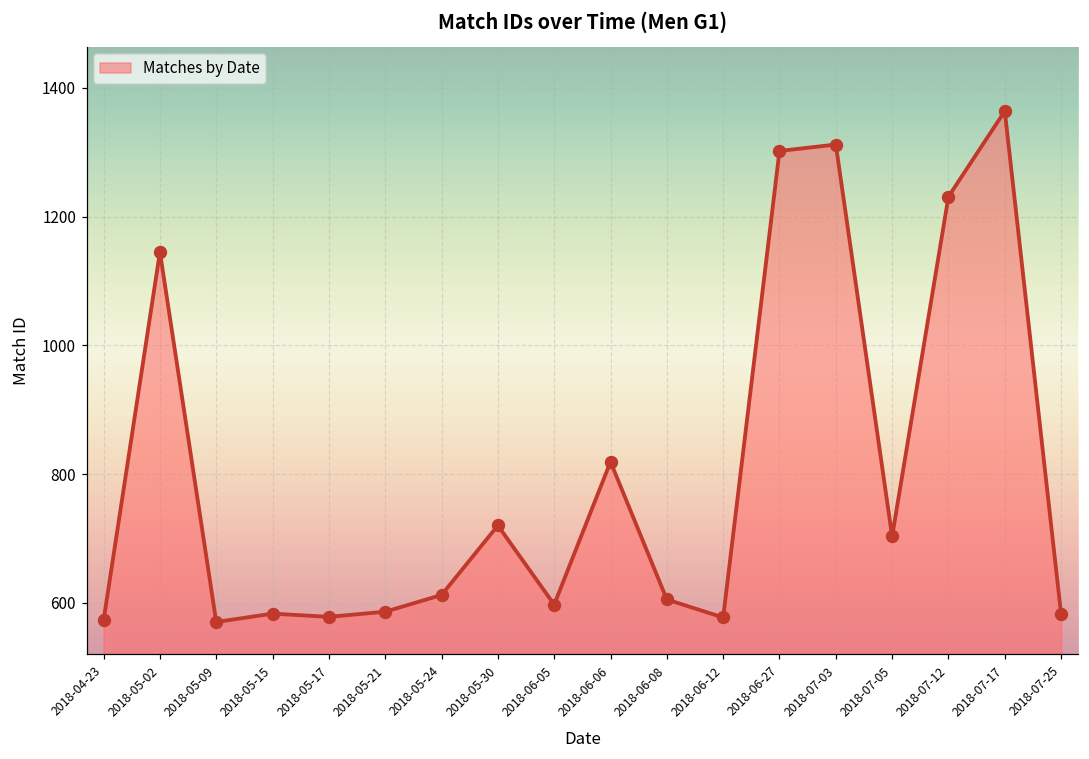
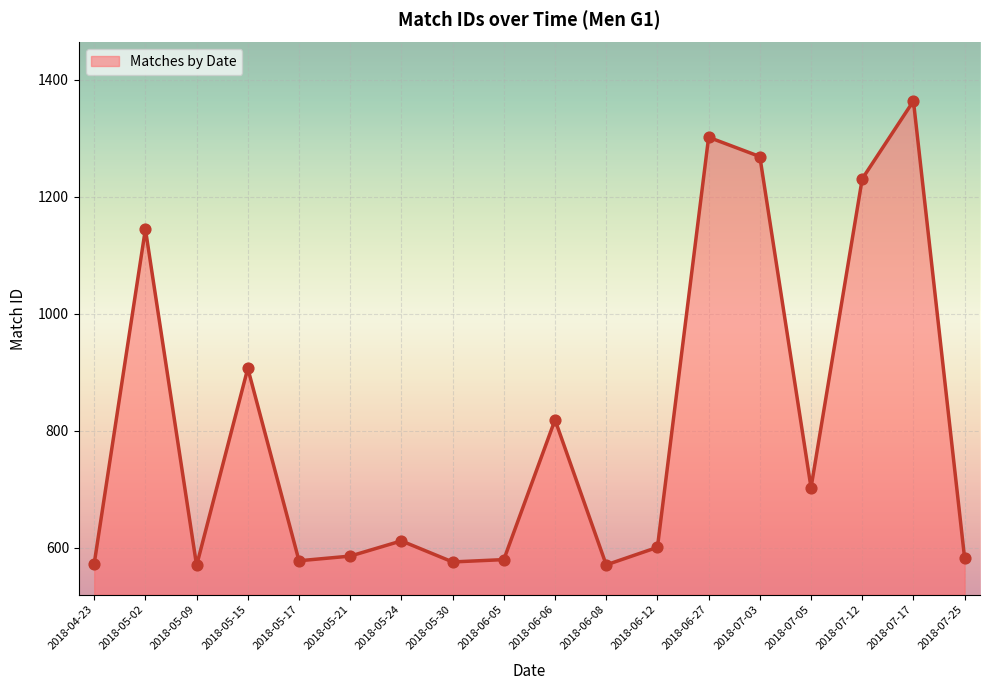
  {
    "2018-04-23": 570,
    "2018-05-02": 1150,
    "2018-05-09": 570,
-   "2018-05-15": 580,
+   "2018-05-15": 910,
    "2018-05-17": 580,
    "2018-05-21": 590,
    "2018-05-24": 610,
-   "2018-05-30": 720,
-   "2018-06-05": 600,
+   "2018-05-30": 580,
+   "2018-06-05": 580,
    "2018-06-06": 820,
-   "2018-06-08": 610,
-   "2018-06-12": 580,
+   "2018-06-08": 570,
+   "2018-06-12": 600,
    "2018-06-27": 1300,
-   "2018-07-03": 1310,
+   "2018-07-03": 1270,
    "2018-07-05": 700,
    "2018-07-12": 1230,
    "2018-07-17": 1360,
    "2018-07-25": 580
  }
